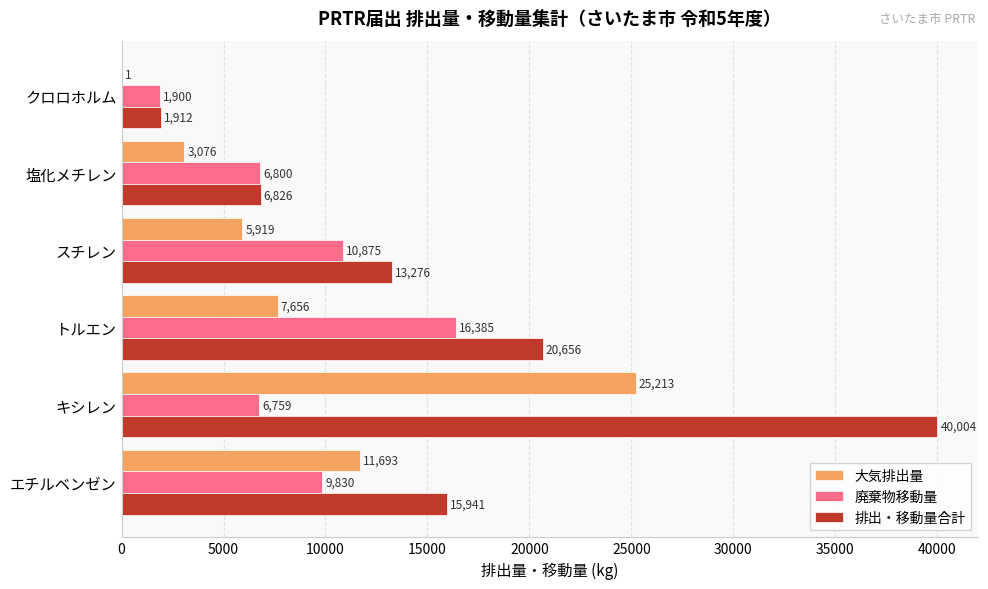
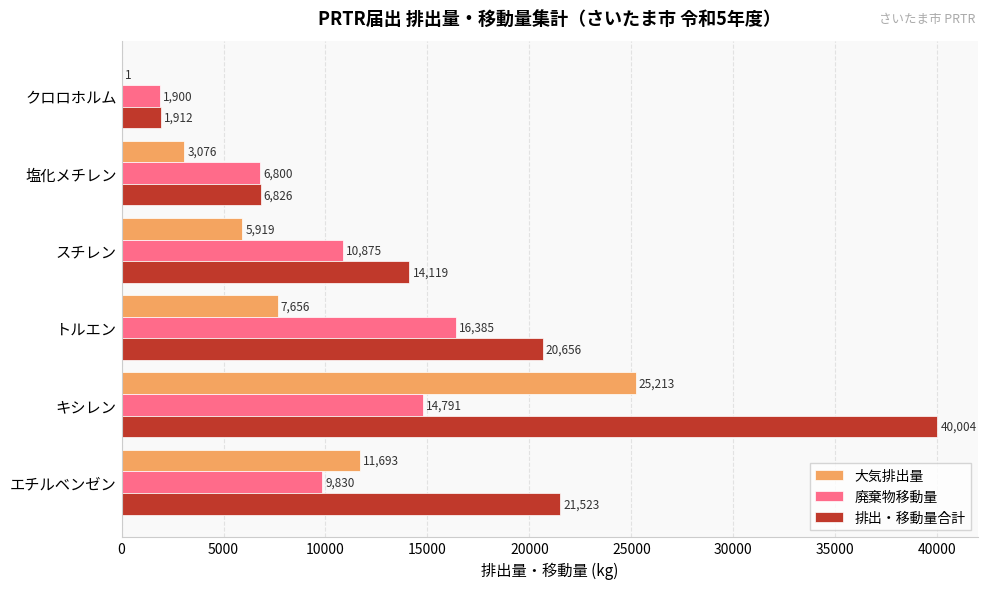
  {
    "大気排出量": {
      "クロロホルム": "1",
      "塩化メチレン": "3,076",
      "スチレン": "5,919",
      "トルエン": "7,656",
      "キシレン": "25,213",
      "エチルベンゼン": "11,693"
    },
    "廃棄物移動量": {
      "クロロホルム": "1,900",
      "塩化メチレン": "6,800",
      "スチレン": "10,875",
      "トルエン": "16,385",
-     "キシレン": "6,759",
+     "キシレン": "14,791",
      "エチルベンゼン": "9,830"
    },
    "排出・移動量合計": {
      "クロロホルム": "1,912",
      "塩化メチレン": "6,826",
-     "スチレン": "13,276",
+     "スチレン": "14,119",
      "トルエン": "20,656",
      "キシレン": "40,004",
-     "エチルベンゼン": "15,941"
+     "エチルベンゼン": "21,523"
    }
  }
